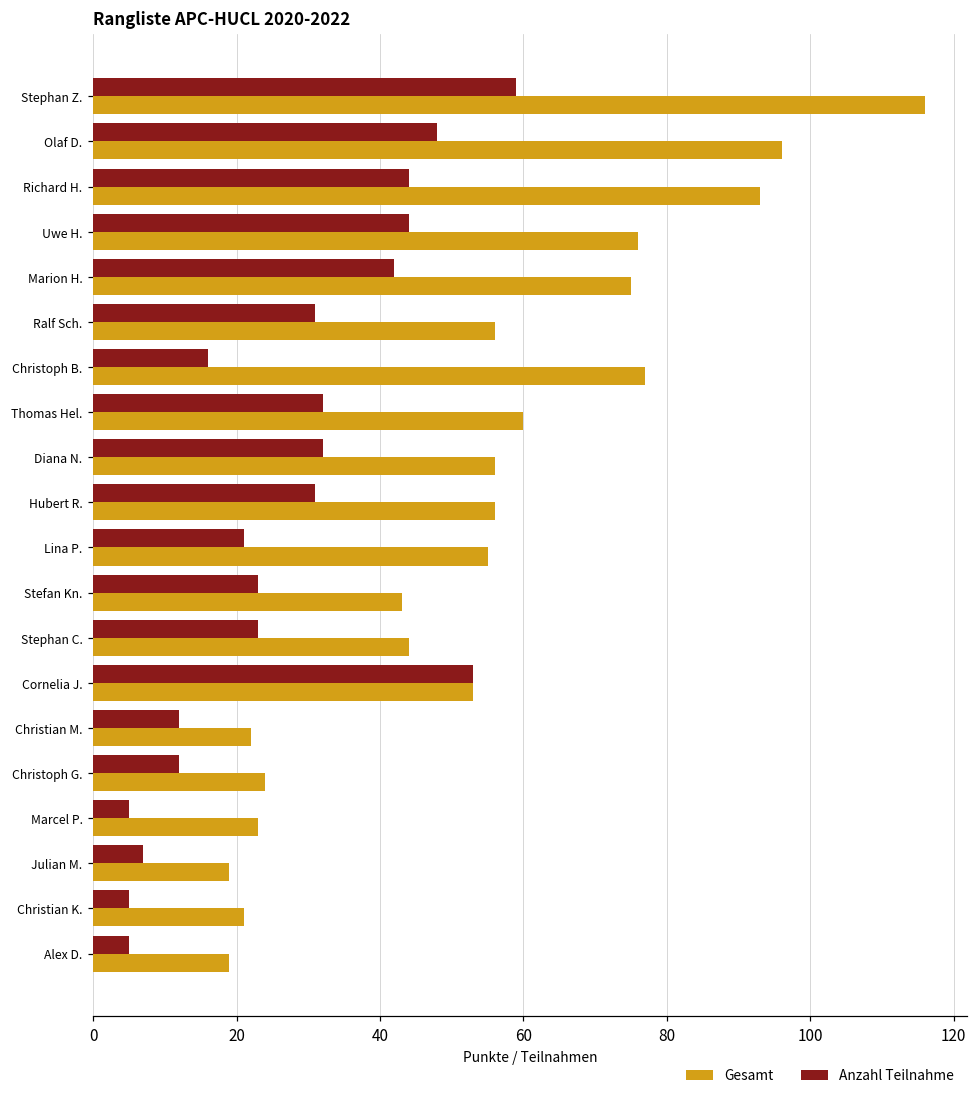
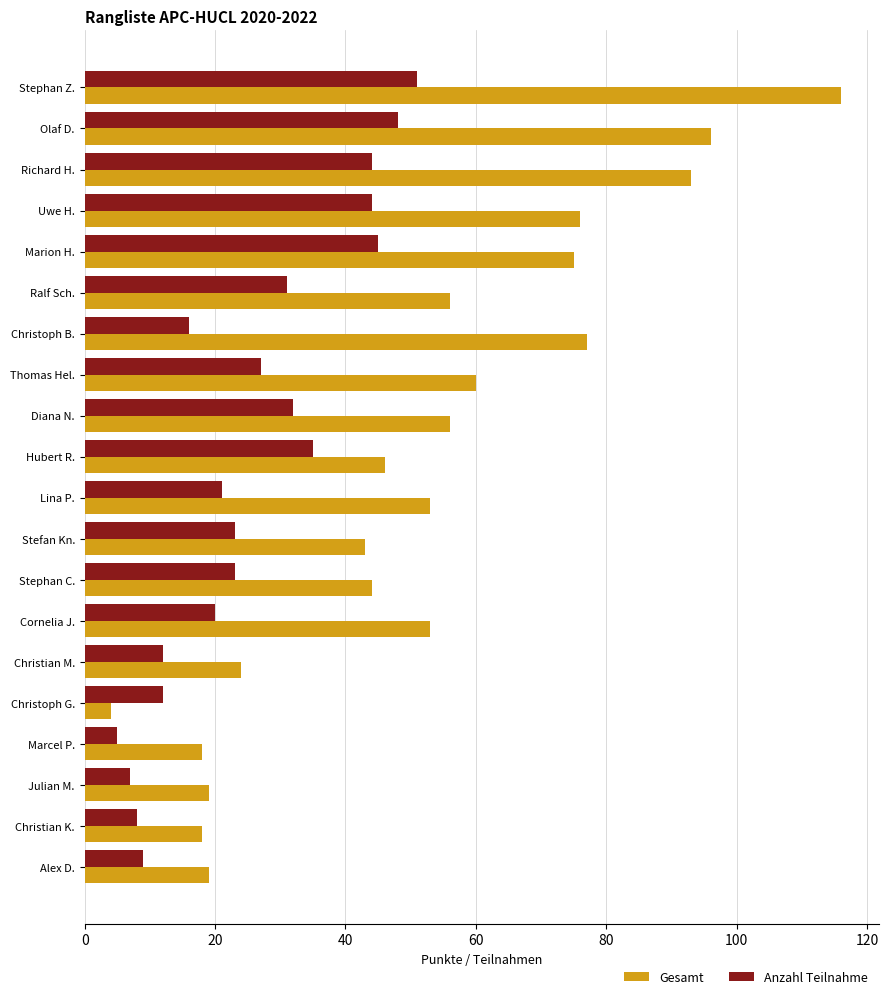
  {
    "Gesamt": {
      "Stephan Z.": 116,
      "Olaf D.": 96,
      "Richard H.": 93,
      "Uwe H.": 76,
      "Marion H.": 75,
      "Ralf Sch.": 56,
      "Christoph B.": 77,
      "Thomas Hel.": 60,
      "Diana N.": 56,
-     "Hubert R.": 56,
-     "Lina P.": 55,
+     "Hubert R.": 46,
+     "Lina P.": 53,
      "Stefan Kn.": 43,
      "Stephan C.": 44,
      "Cornelia J.": 53,
-     "Christian M.": 22,
-     "Christoph G.": 24,
-     "Marcel P.": 23,
+     "Christian M.": 24,
+     "Christoph G.": 4,
+     "Marcel P.": 18,
      "Julian M.": 19,
-     "Christian K.": 21,
+     "Christian K.": 18,
      "Alex D.": 19
    },
    "Anzahl Teilnahme": {
-     "Stephan Z.": 59,
+     "Stephan Z.": 51,
      "Olaf D.": 48,
      "Richard H.": 44,
      "Uwe H.": 44,
-     "Marion H.": 42,
+     "Marion H.": 45,
      "Ralf Sch.": 31,
      "Christoph B.": 16,
-     "Thomas Hel.": 32,
+     "Thomas Hel.": 27,
      "Diana N.": 32,
-     "Hubert R.": 31,
+     "Hubert R.": 35,
      "Lina P.": 21,
      "Stefan Kn.": 23,
      "Stephan C.": 23,
-     "Cornelia J.": 53,
+     "Cornelia J.": 20,
      "Christian M.": 12,
      "Christoph G.": 12,
      "Marcel P.": 5,
      "Julian M.": 7,
-     "Christian K.": 5,
-     "Alex D.": 5
+     "Christian K.": 8,
+     "Alex D.": 9
    }
  }
